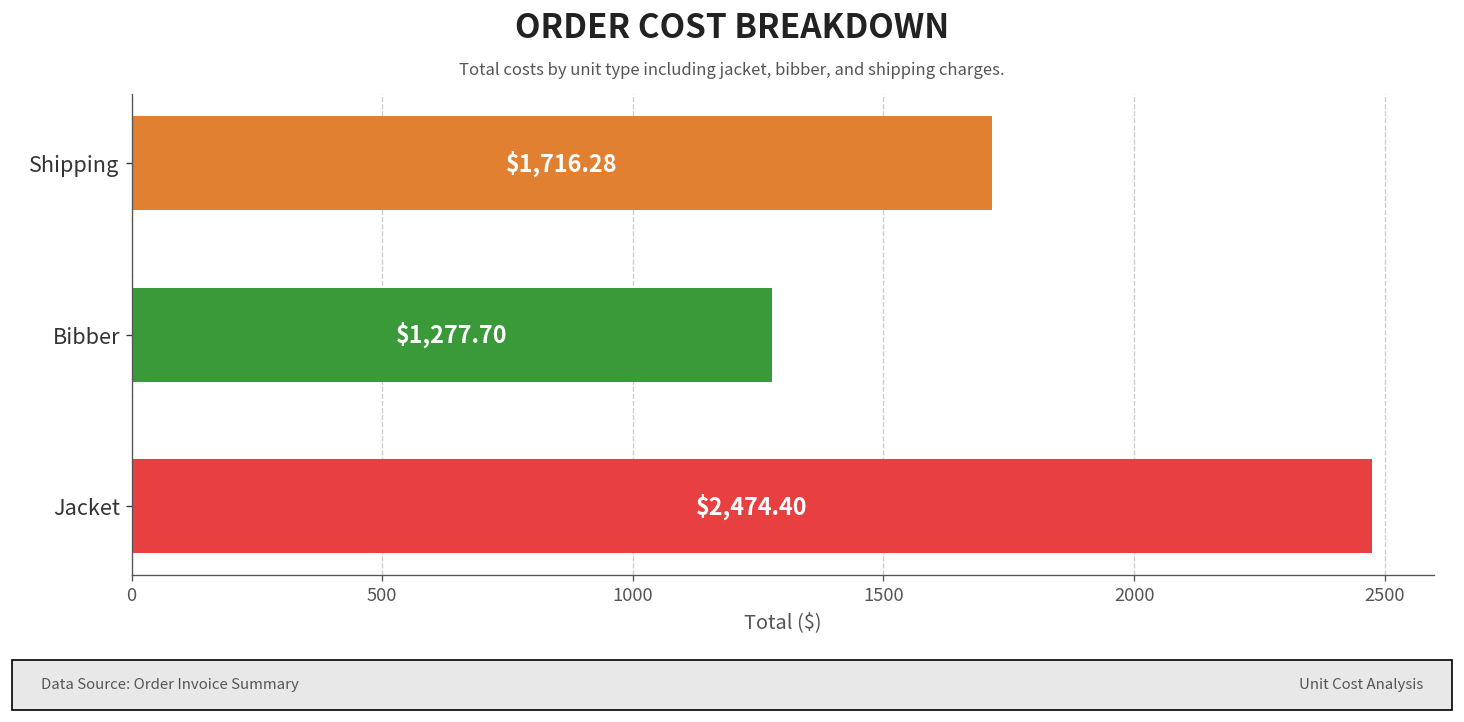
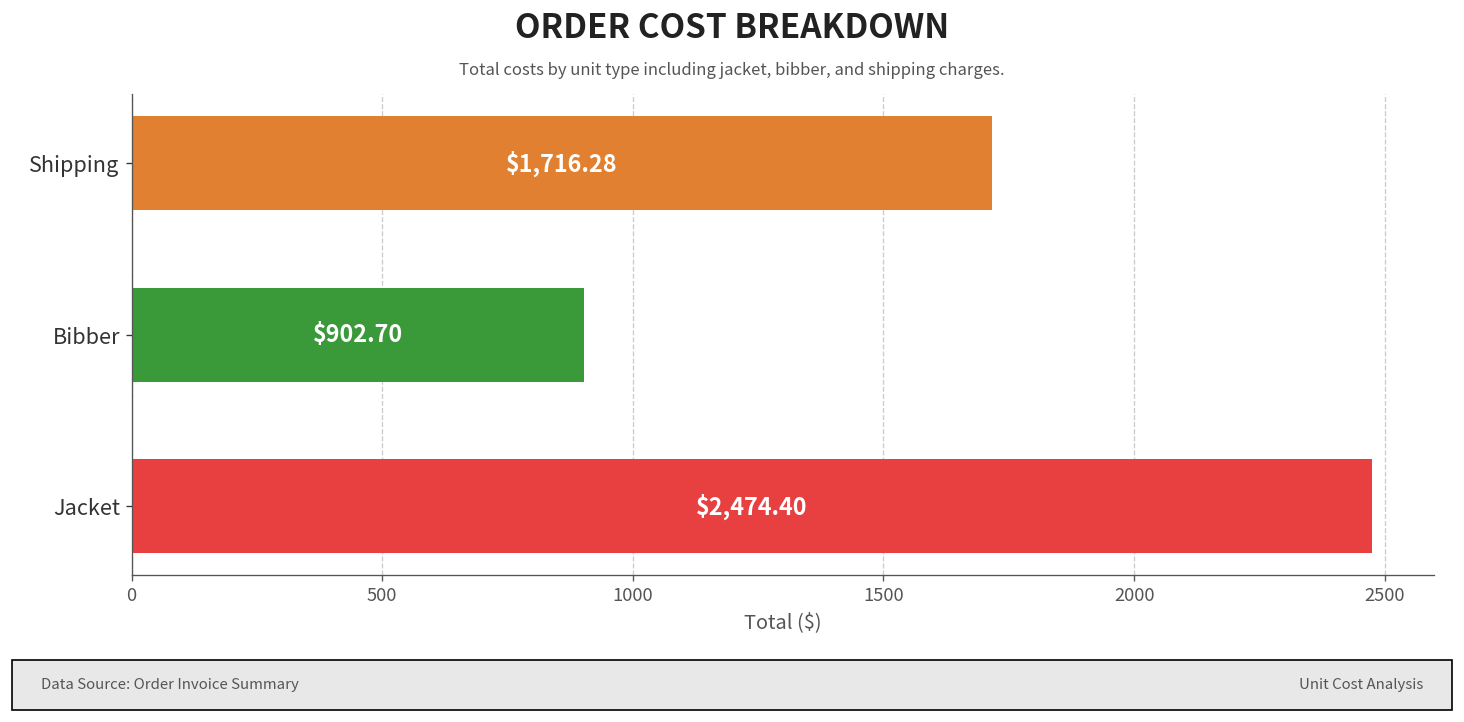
  {
    "Shipping": "$1,716.28",
-   "Bibber": "$1,277.70",
+   "Bibber": "$902.70",
    "Jacket": "$2,474.40"
  }
